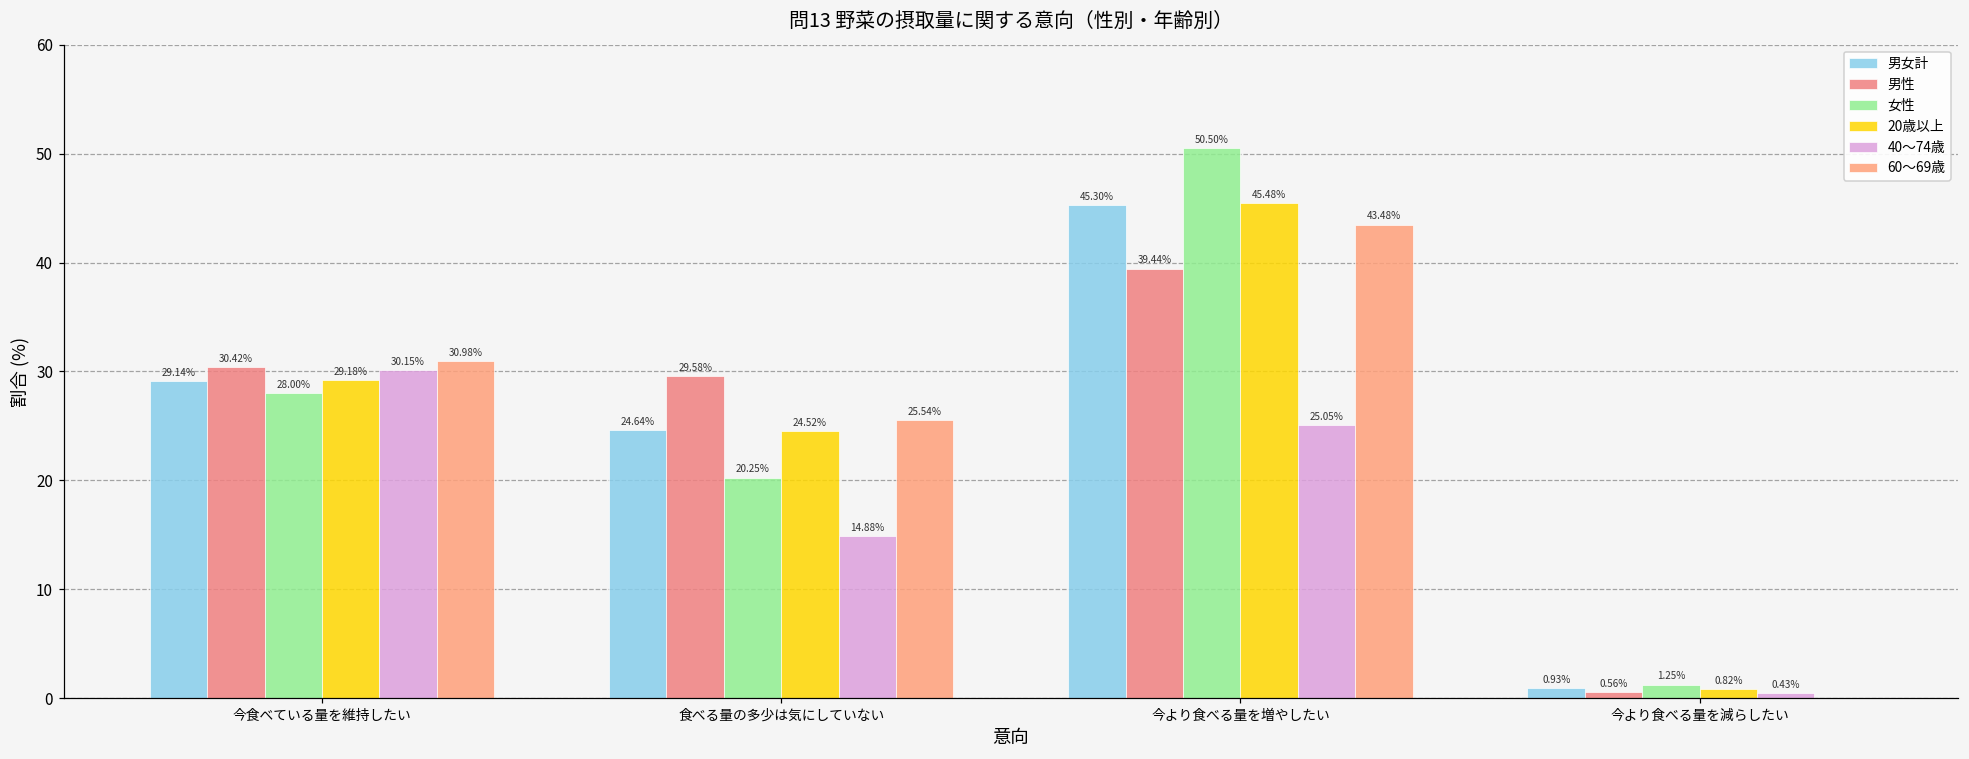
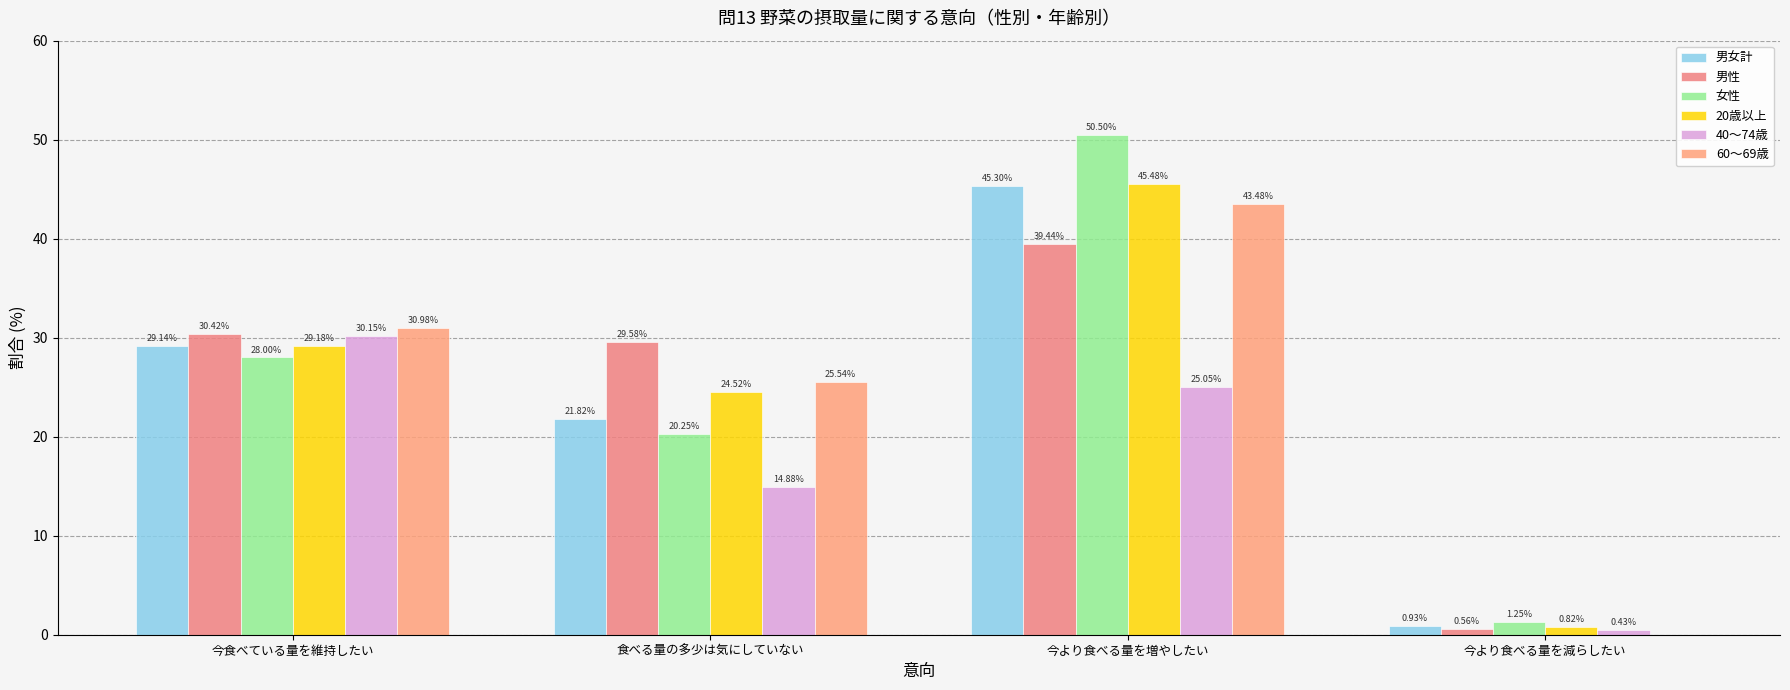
  {
    "男女計": {
      "今食べている量を維持したい": "29.14%",
-     "食べる量の多少は気にしていない": "24.64%",
+     "食べる量の多少は気にしていない": "21.82%",
      "今より食べる量を増やしたい": "45.30%",
      "今より食べる量を減らしたい": "0.93%"
    },
    "女性": {
      "今食べている量を維持したい": "28.00%",
      "食べる量の多少は気にしていない": "20.25%",
      "今より食べる量を増やしたい": "50.50%",
      "今より食べる量を減らしたい": "1.25%"
    },
    "20歳以上": {
      "今食べている量を維持したい": "29.18%",
      "食べる量の多少は気にしていない": "24.52%",
      "今より食べる量を増やしたい": "45.48%",
      "今より食べる量を減らしたい": "0.82%"
    },
    "40～74歳": {
      "今食べている量を維持したい": "30.15%",
      "食べる量の多少は気にしていない": "14.88%",
      "今より食べる量を増やしたい": "25.05%",
      "今より食べる量を減らしたい": "0.43%"
    }
  }
